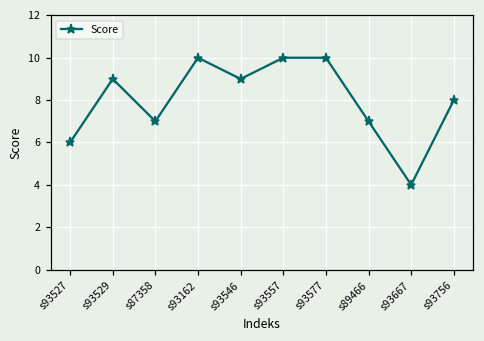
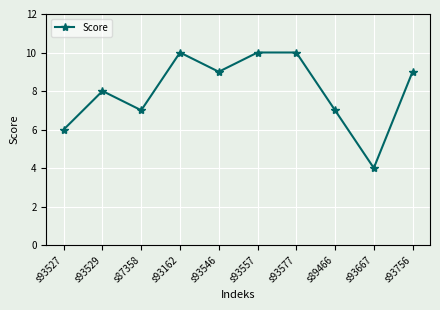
  {
    "s93527": 6,
-   "s93529": 9,
+   "s93529": 8,
    "s87358": 7,
    "s93162": 10,
    "s93546": 9,
    "s93557": 10,
    "s93577": 10,
    "s89466": 7,
    "s93667": 4,
-   "s93756": 8
+   "s93756": 9
  }
